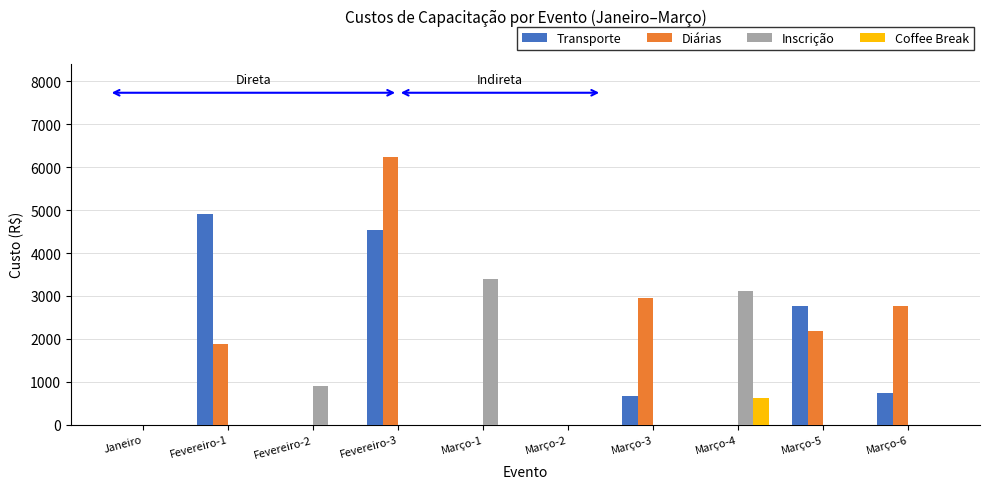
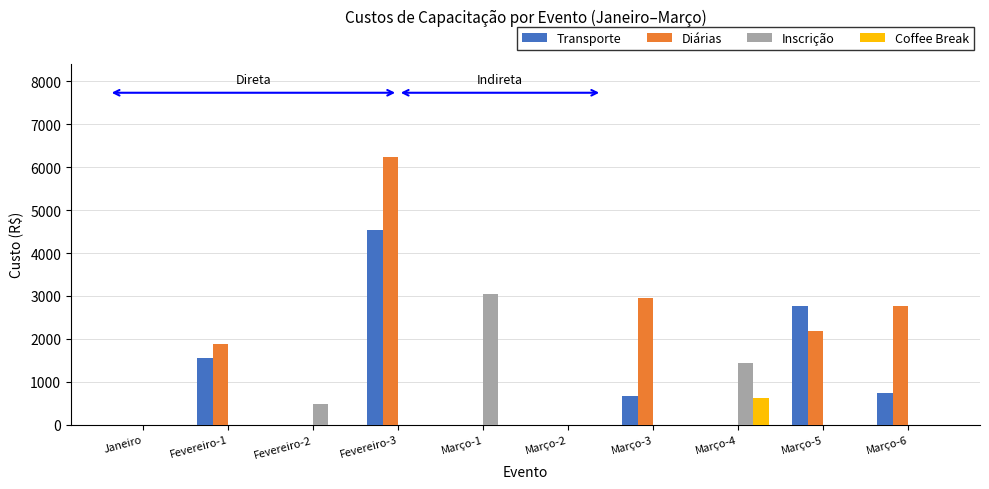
  {
    "Transporte": {
      "Janeiro": 0,
-     "Fevereiro-1": 4900,
+     "Fevereiro-1": 1600,
      "Fevereiro-2": 0,
      "Fevereiro-3": 4500,
      "Março-1": 0,
      "Março-2": 0,
      "Março-3": 700,
      "Março-4": 0,
      "Março-5": 2800,
      "Março-6": 700
    },
    "Diárias": {
      "Janeiro": 0,
      "Fevereiro-1": 1900,
      "Fevereiro-2": 0,
      "Fevereiro-3": 6200,
      "Março-1": 0,
      "Março-2": 0,
      "Março-3": 3000,
      "Março-4": 0,
      "Março-5": 2200,
      "Março-6": 2800
    },
    "Inscrição": {
      "Janeiro": 0,
      "Fevereiro-1": 0,
-     "Fevereiro-2": 900,
+     "Fevereiro-2": 500,
      "Fevereiro-3": 0,
-     "Março-1": 3400,
+     "Março-1": 3100,
      "Março-2": 0,
      "Março-3": 0,
-     "Março-4": 3100,
+     "Março-4": 1400,
      "Março-5": 0,
      "Março-6": 0
    },
    "Coffee Break": {
      "Janeiro": 0,
      "Fevereiro-1": 0,
      "Fevereiro-2": 0,
      "Fevereiro-3": 0,
      "Março-1": 0,
      "Março-2": 0,
      "Março-3": 0,
      "Março-4": 600,
      "Março-5": 0,
      "Março-6": 0
    }
  }
